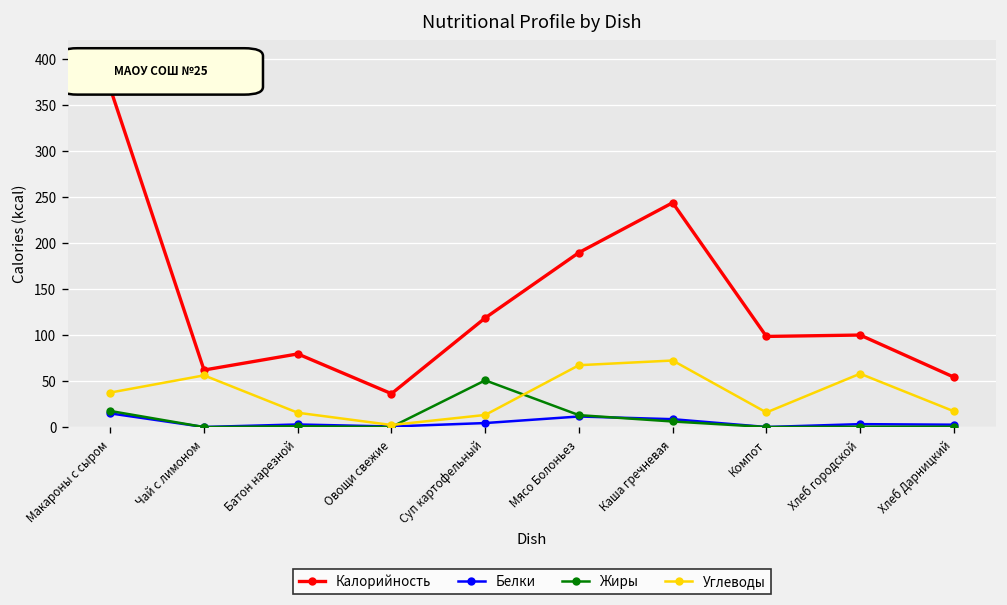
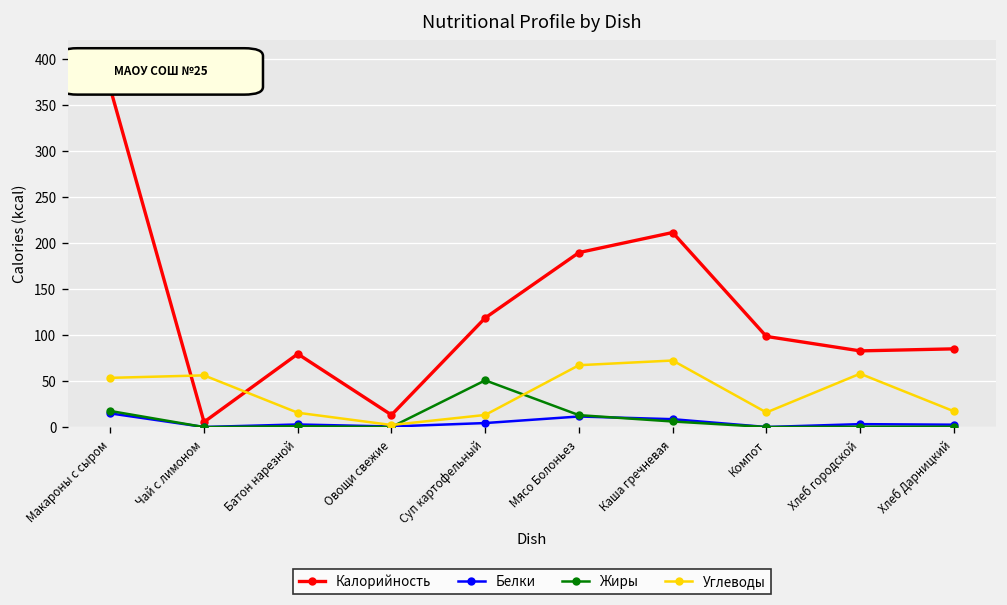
  {
    "Калорийность": {
-     "Чай с лимоном": 60,
+     "Чай с лимоном": 10,
      "Батон нарезной": 80,
-     "Овощи свежие": 40,
+     "Овощи свежие": 10,
      "Суп картофельный": 120,
      "Мясо Болоньез": 190,
-     "Каша гречневая": 240,
+     "Каша гречневая": 210,
      "Компот": 100,
-     "Хлеб городской": 100,
-     "Хлеб Дарницкий": 50
+     "Хлеб городской": 80,
+     "Хлеб Дарницкий": 90
    },
    "Белки": {
      "Суп картофельный": 0
    },
    "Жиры": {
      "Суп картофельный": 50
    },
    "Углеводы": {
-     "Макароны с сыром": 40,
+     "Макароны с сыром": 50,
      "Чай с лимоном": 60,
      "Батон нарезной": 20,
      "Суп картофельный": 10,
      "Мясо Болоньез": 70,
      "Каша гречневая": 70,
      "Компот": 20,
      "Хлеб городской": 60,
      "Хлеб Дарницкий": 20
    }
  }
